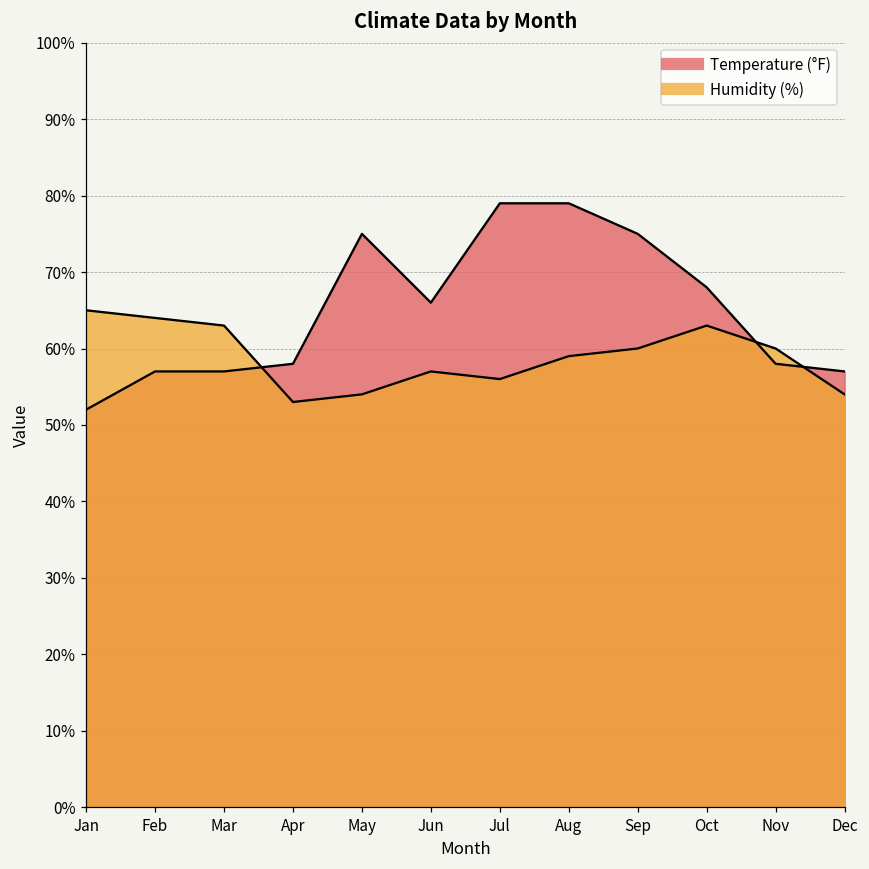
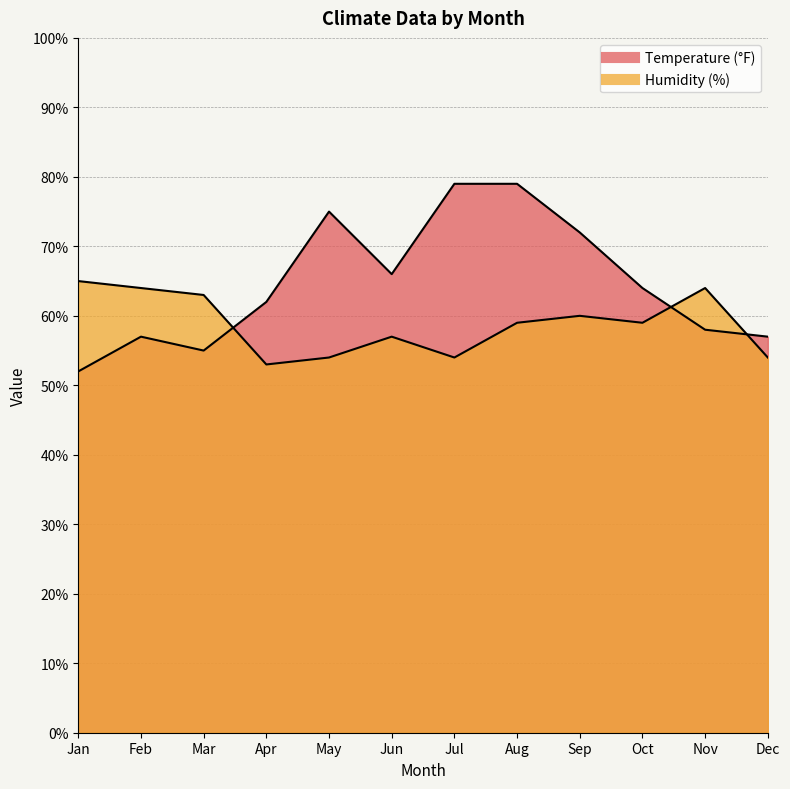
  {
    "Temperature (°F)": {
      "Jan": "52%",
      "Feb": "57%",
-     "Mar": "57%",
-     "Apr": "58%",
+     "Mar": "55%",
+     "Apr": "62%",
      "May": "75%",
      "Jun": "66%",
      "Jul": "79%",
      "Aug": "79%",
-     "Sep": "75%",
-     "Oct": "68%",
+     "Sep": "72%",
+     "Oct": "64%",
      "Nov": "58%",
      "Dec": "57%"
    },
    "Humidity (%)": {
      "Jan": "65%",
      "Feb": "64%",
      "Mar": "63%",
      "Apr": "53%",
      "May": "54%",
      "Jun": "57%",
-     "Jul": "56%",
+     "Jul": "54%",
      "Aug": "59%",
      "Sep": "60%",
-     "Oct": "63%",
-     "Nov": "60%",
+     "Oct": "59%",
+     "Nov": "64%",
      "Dec": "54%"
    }
  }
